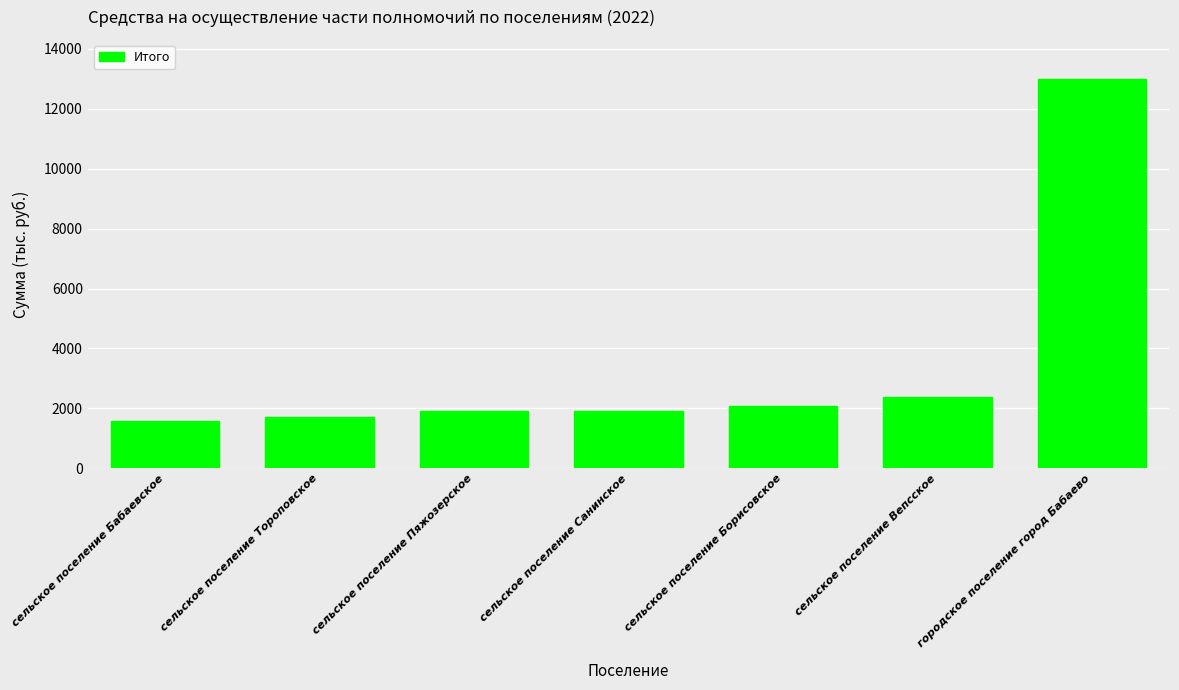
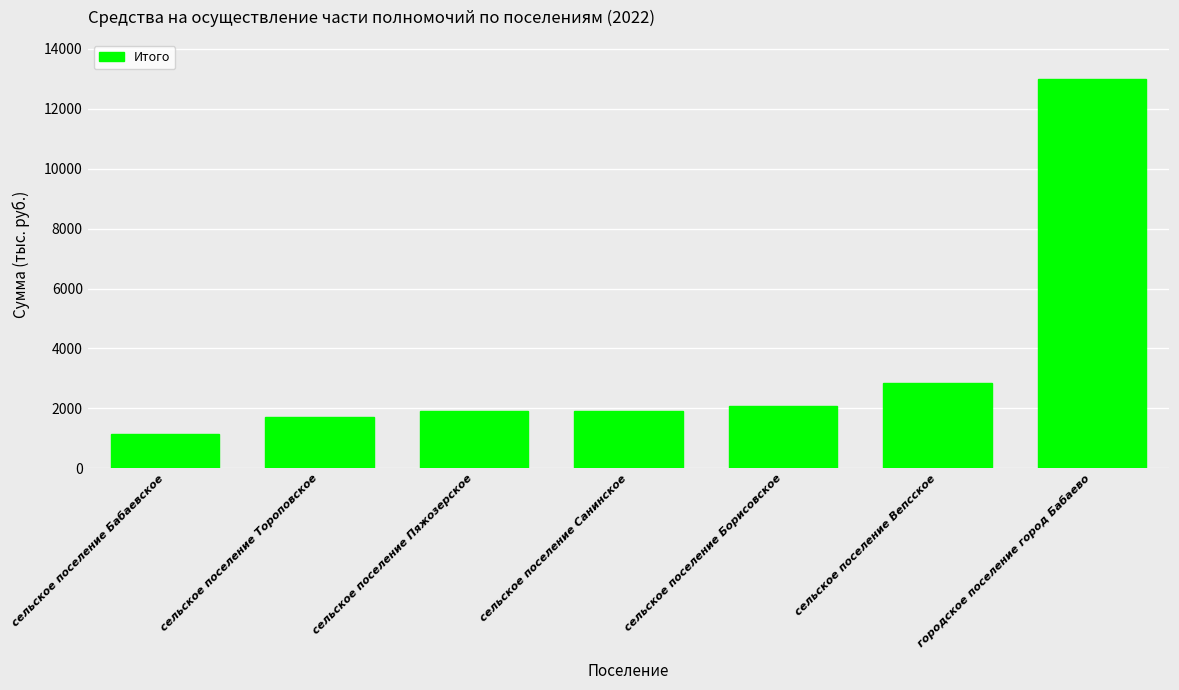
  {
-   "сельское поселение Бабаевское": 1600,
+   "сельское поселение Бабаевское": 1100,
    "сельское поселение Тороповское": 1700,
    "сельское поселение Пяжозерское": 1900,
    "сельское поселение Санинское": 1900,
    "сельское поселение Борисовское": 2100,
-   "сельское поселение Вепсское": 2400,
+   "сельское поселение Вепсское": 2900,
    "городское поселение город Бабаево": 13000
  }
